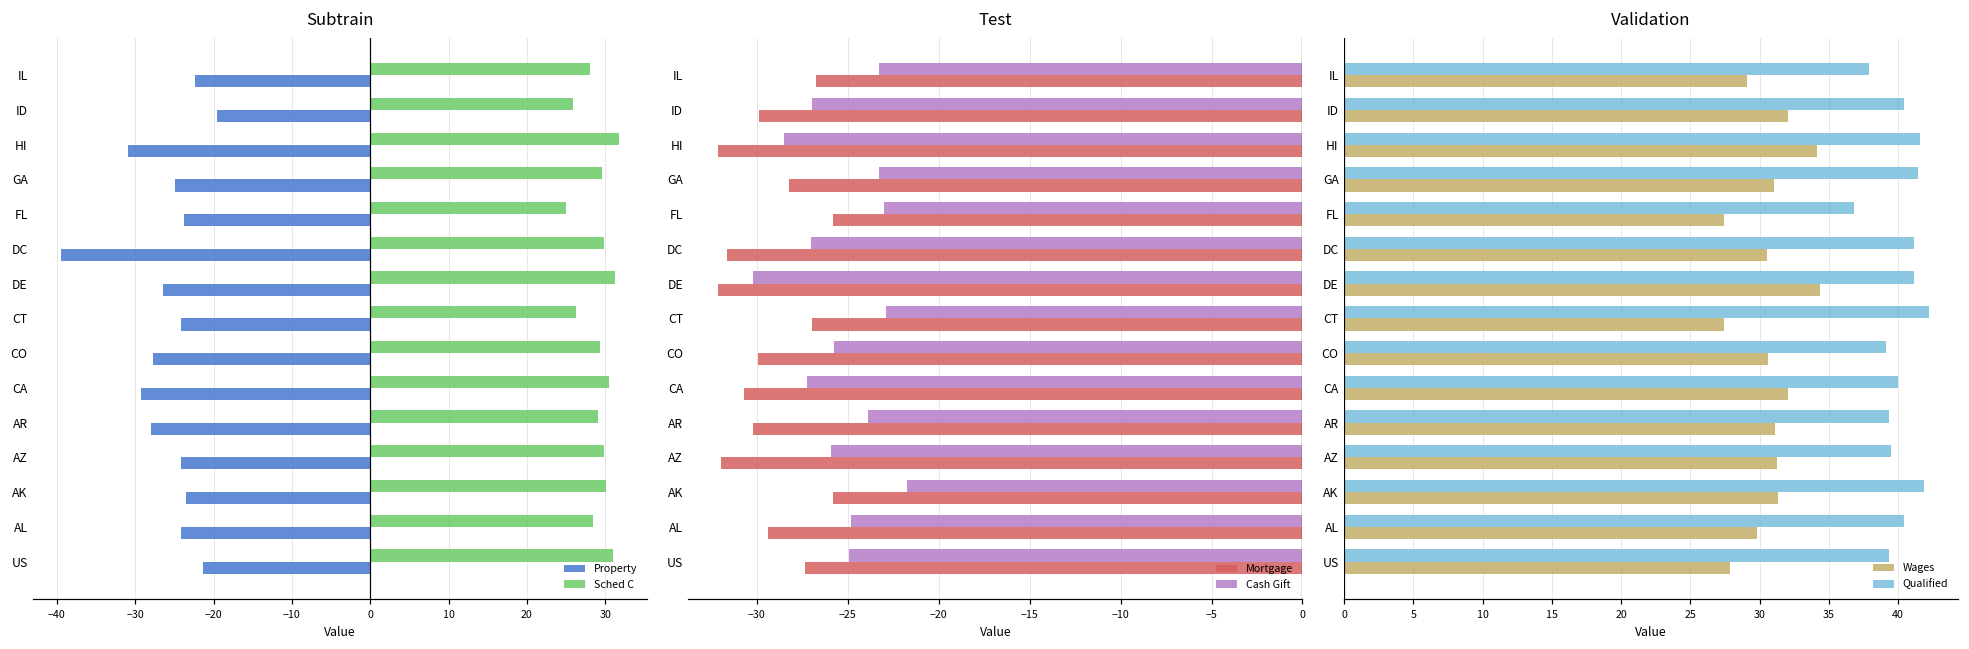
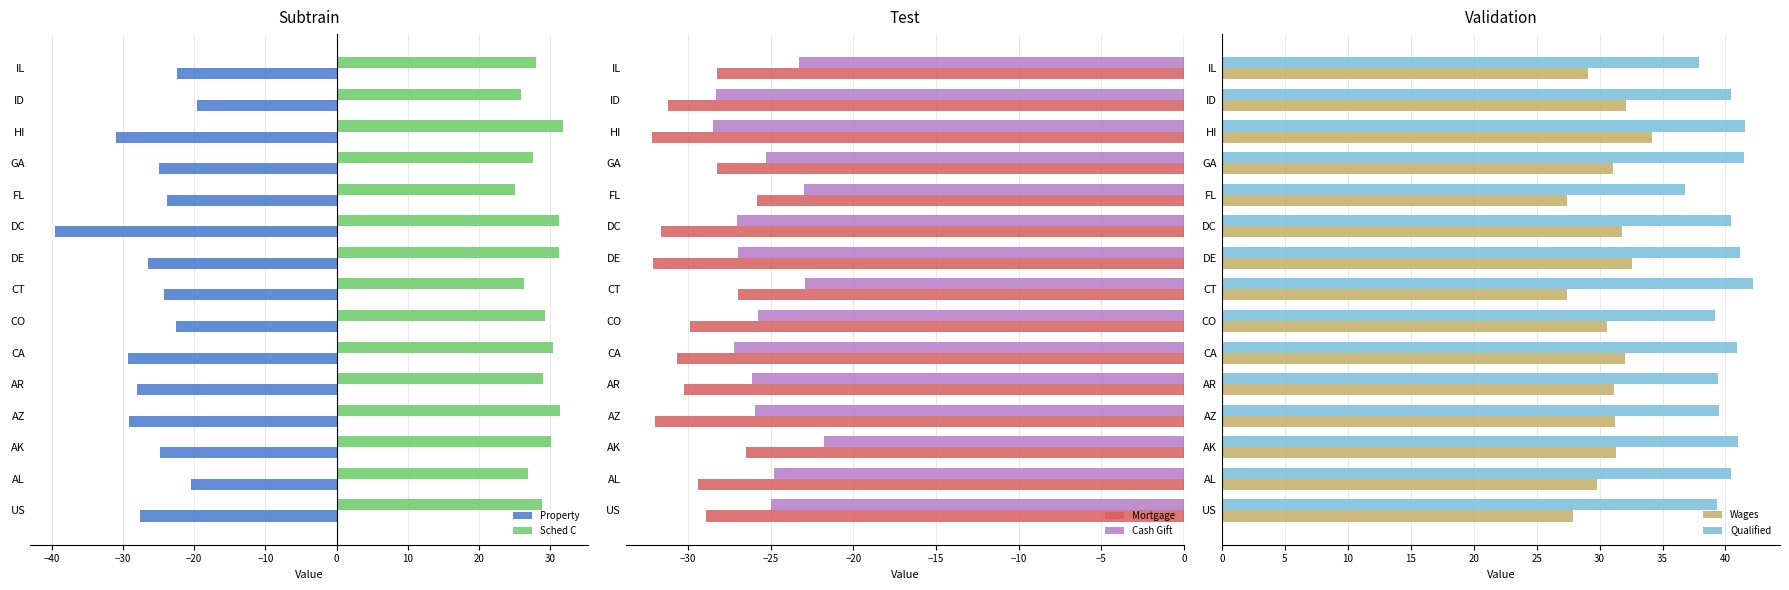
  {
    "Subtrain": {
      "Property": {
        "IL": -22,
        "ID": -20,
        "HI": -31,
        "GA": -25,
        "FL": -24,
        "DC": -39,
        "DE": -27,
        "CT": -24,
-       "CO": -28,
+       "CO": -23,
        "CA": -29,
        "AR": -28,
-       "AZ": -24,
-       "AK": -24,
-       "AL": -24,
-       "US": -21
+       "AZ": -29,
+       "AK": -25,
+       "AL": -20,
+       "US": -28
      },
      "Sched C": {
        "IL": 28,
        "ID": 26,
        "HI": 32,
-       "GA": 30,
+       "GA": 28,
        "FL": 25,
-       "DC": 30,
+       "DC": 31,
        "DE": 31,
        "CT": 26,
        "CO": 29,
        "CA": 30,
        "AR": 29,
-       "AZ": 30,
+       "AZ": 31,
        "AK": 30,
-       "AL": 28,
-       "US": 31
+       "AL": 27,
+       "US": 29
      }
    },
    "Test": {
      "Mortgage": {
-       "IL": -26.8,
-       "ID": -29.9,
+       "IL": -28.3,
+       "ID": -31.2,
        "HI": -32.2,
        "GA": -28.2,
        "FL": -25.8,
        "DC": -31.7,
        "DE": -32.1,
        "CT": -27.0,
        "CO": -29.9,
        "CA": -30.7,
        "AR": -30.2,
        "AZ": -32.0,
-       "AK": -25.8,
+       "AK": -26.5,
        "AL": -29.4,
-       "US": -27.4
+       "US": -28.9
      },
      "Cash Gift": {
        "IL": -23.3,
-       "ID": -26.9,
+       "ID": -28.3,
        "HI": -28.5,
-       "GA": -23.3,
+       "GA": -25.3,
        "FL": -23.0,
        "DC": -27.0,
-       "DE": -30.2,
+       "DE": -27.0,
        "CT": -22.9,
        "CO": -25.7,
        "CA": -27.2,
-       "AR": -23.9,
+       "AR": -26.1,
        "AZ": -25.9,
        "AK": -21.8,
        "AL": -24.8,
        "US": -25.0
      }
    },
    "Validation": {
      "Wages": {
        "IL": 29.1,
        "ID": 32.1,
        "HI": 34.2,
        "GA": 31.1,
        "FL": 27.4,
-       "DC": 30.6,
-       "DE": 34.4,
+       "DC": 31.8,
+       "DE": 32.6,
        "CT": 27.4,
        "CO": 30.6,
        "CA": 32.0,
        "AR": 31.1,
        "AZ": 31.2,
        "AK": 31.3,
        "AL": 29.8,
        "US": 27.9
      },
      "Qualified": {
        "IL": 37.9,
        "ID": 40.4,
        "HI": 41.6,
        "GA": 41.4,
        "FL": 36.8,
-       "DC": 41.1,
+       "DC": 40.4,
        "DE": 41.2,
        "CT": 42.2,
        "CO": 39.1,
-       "CA": 40.0,
+       "CA": 40.9,
        "AR": 39.4,
        "AZ": 39.5,
-       "AK": 41.9,
+       "AK": 41.0,
        "AL": 40.4,
        "US": 39.4
      }
    }
  }
